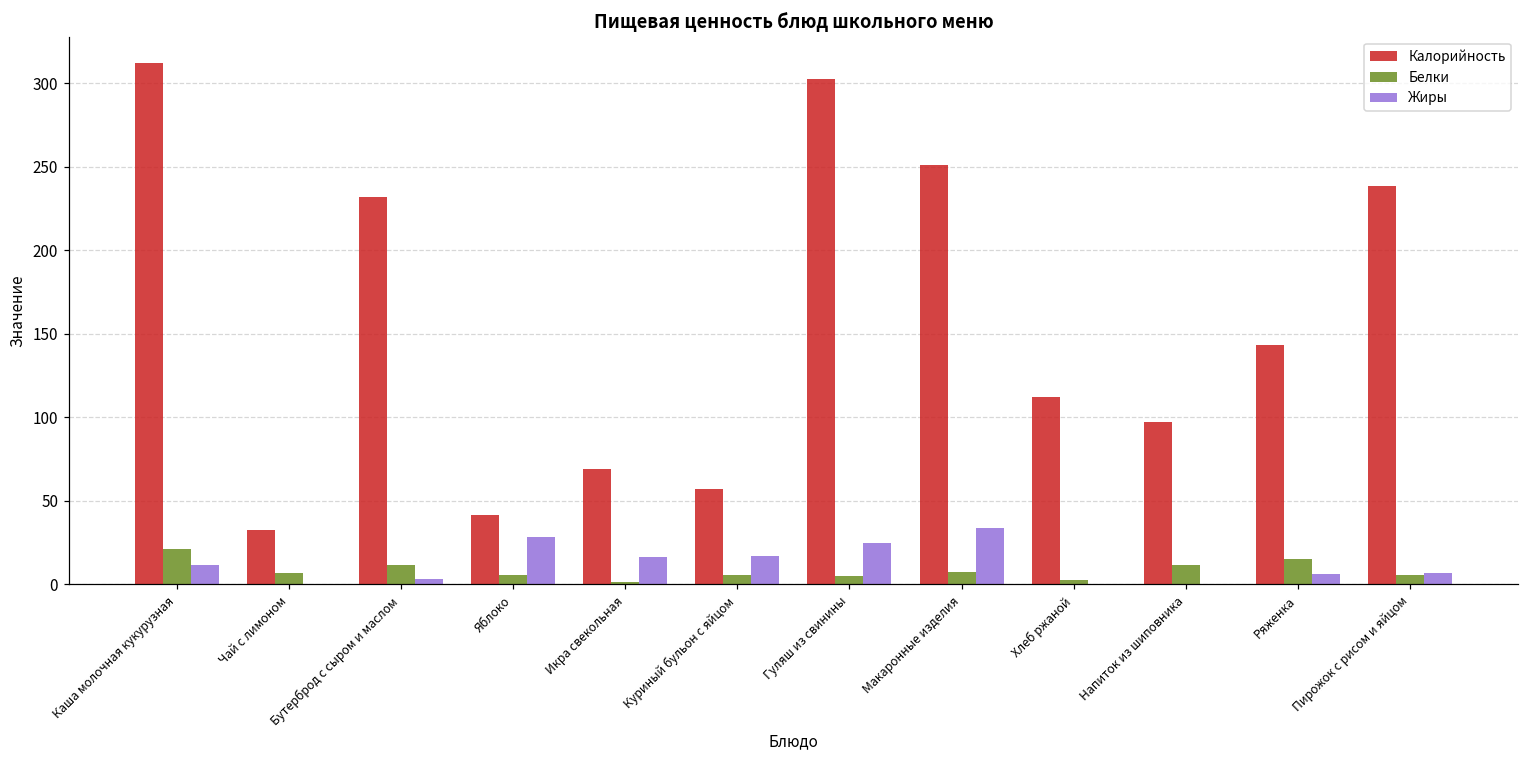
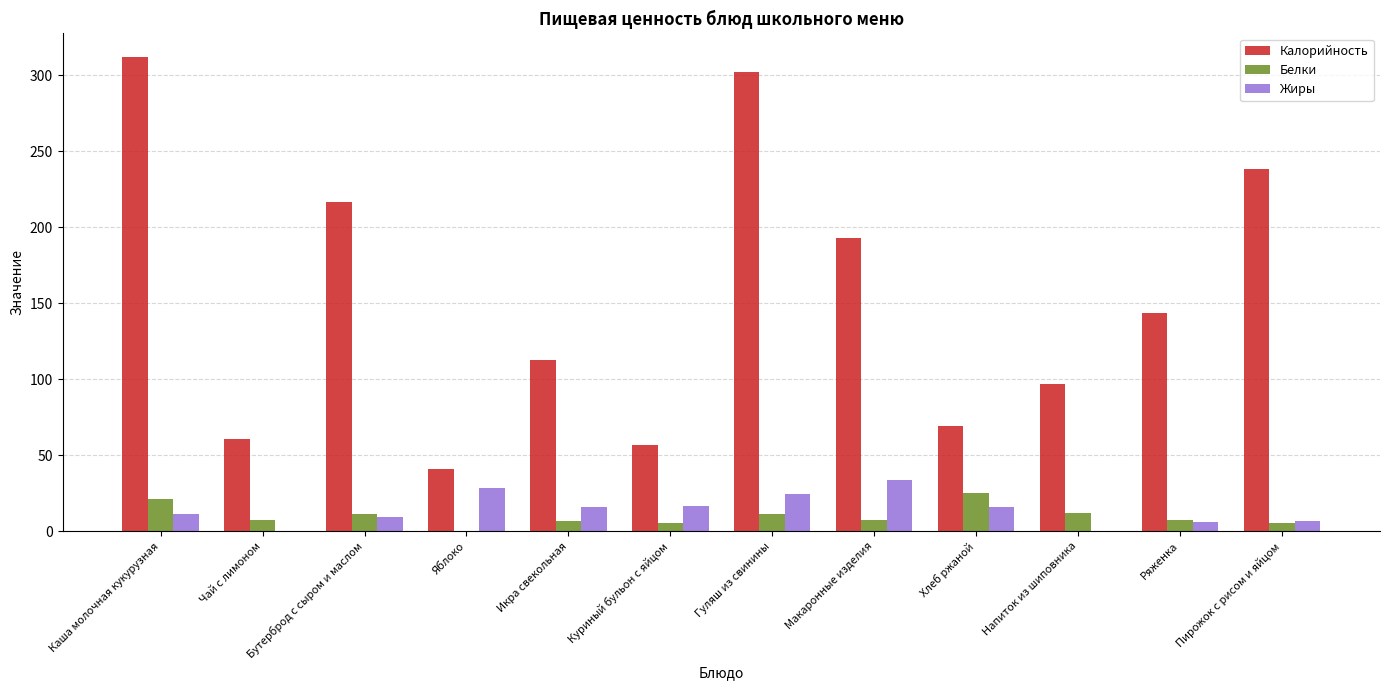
  {
    "Калорийность": {
      "Каша молочная кукурузная": 312,
-     "Чай с лимоном": 33,
-     "Бутерброд с сыром и маслом": 232,
+     "Чай с лимоном": 61,
+     "Бутерброд с сыром и маслом": 217,
      "Яблоко": 41,
-     "Икра свекольная": 69,
+     "Икра свекольная": 112,
      "Куриный бульон с яйцом": 57,
      "Гуляш из свинины": 302,
-     "Макаронные изделия": 251,
-     "Хлеб ржаной": 112,
+     "Макаронные изделия": 193,
+     "Хлеб ржаной": 70,
      "Напиток из шиповника": 97,
      "Ряженка": 143,
      "Пирожок с рисом и яйцом": 239
    },
    "Белки": {
      "Каша молочная кукурузная": 21,
      "Чай с лимоном": 7,
      "Бутерброд с сыром и маслом": 11,
-     "Яблоко": 6,
-     "Икра свекольная": 1,
+     "Яблоко": 0,
+     "Икра свекольная": 7,
      "Куриный бульон с яйцом": 5,
-     "Гуляш из свинины": 5,
+     "Гуляш из свинины": 11,
      "Макаронные изделия": 8,
-     "Хлеб ржаной": 3,
+     "Хлеб ржаной": 25,
      "Напиток из шиповника": 12,
-     "Ряженка": 15,
+     "Ряженка": 7,
      "Пирожок с рисом и яйцом": 6
    },
    "Жиры": {
      "Каша молочная кукурузная": 11,
      "Чай с лимоном": 0,
-     "Бутерброд с сыром и маслом": 3,
+     "Бутерброд с сыром и маслом": 10,
      "Яблоко": 29,
      "Икра свекольная": 16,
      "Куриный бульон с яйцом": 17,
      "Гуляш из свинины": 25,
      "Макаронные изделия": 34,
-     "Хлеб ржаной": 0,
+     "Хлеб ржаной": 16,
      "Ряженка": 6,
      "Пирожок с рисом и яйцом": 7
    }
  }
